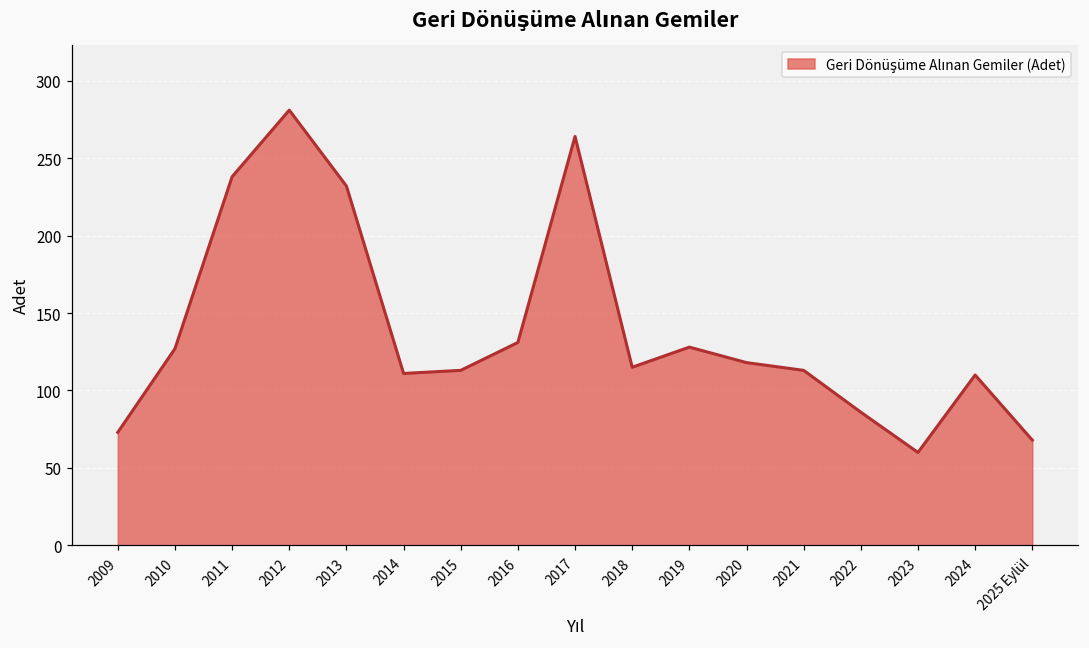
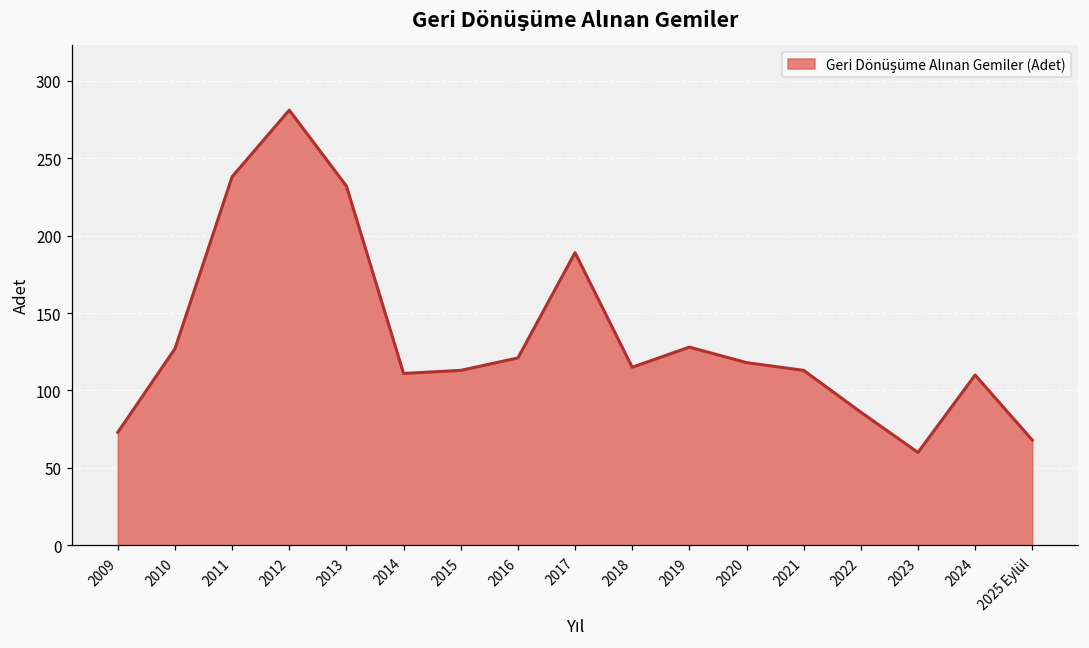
  {
    "2009": 73,
    "2010": 127,
    "2011": 238,
    "2012": 281,
    "2013": 232,
    "2014": 111,
    "2015": 113,
-   "2016": 131,
-   "2017": 264,
+   "2016": 121,
+   "2017": 189,
    "2018": 115,
    "2019": 128,
    "2020": 118,
    "2021": 113,
    "2022": 86,
    "2023": 60,
    "2024": 110,
    "2025 Eylül": 68
  }
